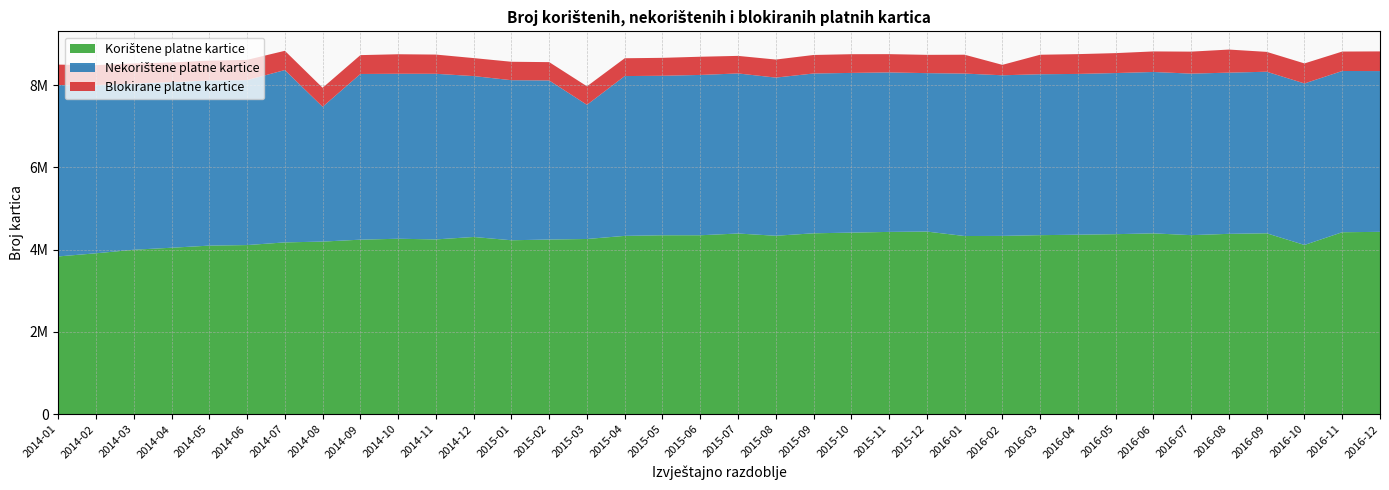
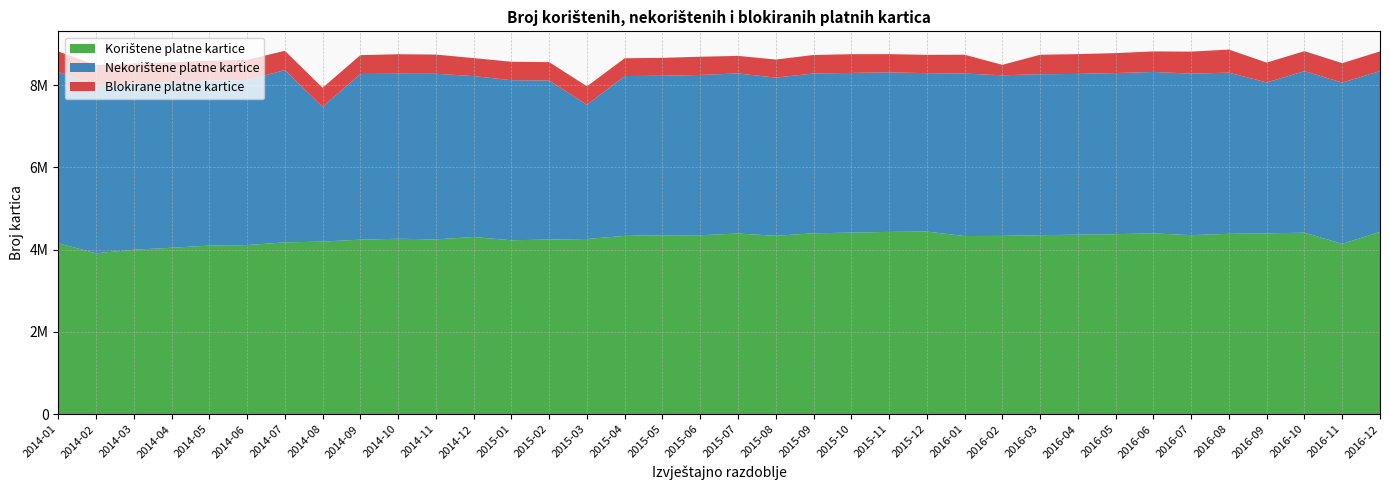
  {
    "Korištene platne kartice": {
-     "2014-01": 3800000,
+     "2014-01": 4200000,
      "2014-02": 3900000,
      "2014-03": 4000000,
      "2014-04": 4000000,
      "2014-05": 4100000,
      "2014-06": 4100000,
      "2014-07": 4200000,
      "2014-08": 4200000,
      "2014-09": 4200000,
      "2014-10": 4300000,
      "2014-11": 4300000,
      "2014-12": 4300000,
      "2015-01": 4200000,
      "2015-02": 4200000,
      "2015-03": 4300000,
      "2015-04": 4300000,
      "2015-05": 4400000,
      "2015-06": 4400000,
      "2015-07": 4400000,
      "2015-08": 4300000,
      "2015-09": 4400000,
      "2015-10": 4400000,
      "2015-11": 4400000,
      "2015-12": 4400000,
      "2016-01": 4300000,
      "2016-02": 4300000,
      "2016-03": 4400000,
      "2016-04": 4400000,
      "2016-05": 4400000,
      "2016-06": 4400000,
      "2016-07": 4400000,
      "2016-08": 4400000,
      "2016-09": 4400000,
-     "2016-10": 4100000,
-     "2016-11": 4400000,
+     "2016-10": 4400000,
+     "2016-11": 4100000,
      "2016-12": 4400000
    },
    "Nekorištene platne kartice": {
      "2014-01": 4200000,
      "2014-07": 4200000,
      "2014-08": 3300000,
      "2014-09": 4000000,
      "2014-10": 4000000,
      "2014-11": 4000000,
      "2014-12": 3900000,
      "2015-01": 3900000,
      "2015-02": 3900000,
      "2015-03": 3300000,
      "2015-04": 3900000,
      "2015-05": 3900000,
      "2015-06": 3900000,
      "2015-07": 3900000,
      "2015-08": 3800000,
      "2015-09": 3900000,
      "2015-10": 3900000,
      "2015-11": 3900000,
      "2015-12": 3900000,
      "2016-01": 4000000,
      "2016-02": 3900000,
      "2016-03": 3900000,
      "2016-04": 3900000,
      "2016-05": 3900000,
      "2016-06": 3900000,
      "2016-07": 3900000,
      "2016-08": 3900000,
-     "2016-09": 3900000,
+     "2016-09": 3700000,
      "2016-10": 3900000,
      "2016-11": 3900000,
      "2016-12": 3900000
    },
    "Blokirane platne kartice": {
      "2014-01": 500000,
      "2014-07": 500000,
      "2014-08": 500000,
      "2014-09": 500000,
      "2014-10": 500000,
      "2014-11": 500000,
      "2014-12": 400000,
      "2015-01": 400000,
      "2015-02": 400000,
      "2015-03": 500000,
      "2015-04": 400000,
      "2015-05": 400000,
      "2015-06": 400000,
      "2015-07": 400000,
      "2015-08": 400000,
      "2015-09": 500000,
      "2015-10": 500000,
      "2015-11": 400000,
      "2015-12": 400000,
      "2016-01": 500000,
      "2016-02": 300000,
      "2016-03": 500000,
      "2016-04": 500000,
      "2016-05": 500000,
      "2016-06": 500000,
      "2016-07": 500000,
      "2016-08": 600000,
      "2016-09": 500000,
      "2016-10": 500000,
      "2016-11": 500000,
      "2016-12": 500000
    }
  }
